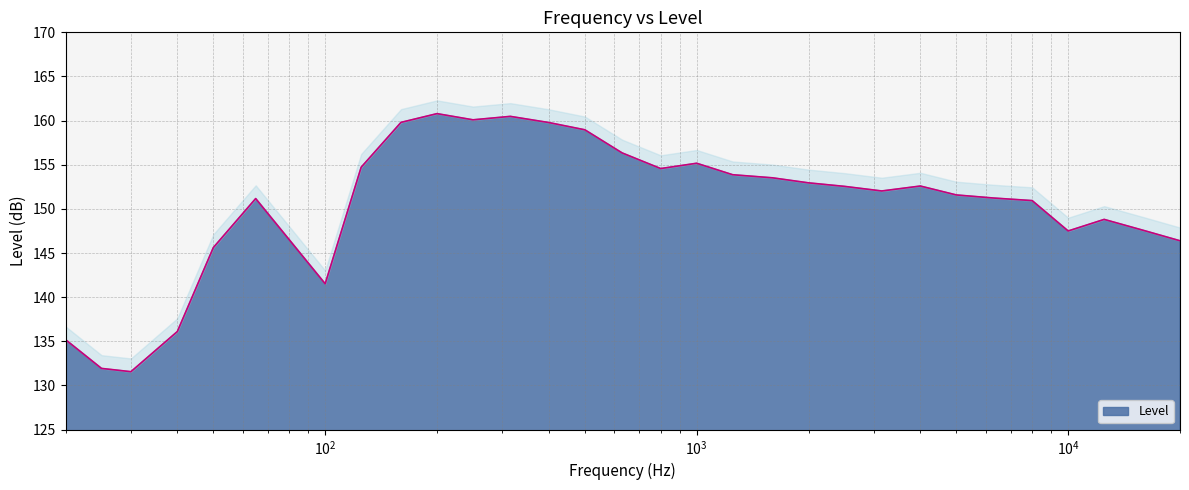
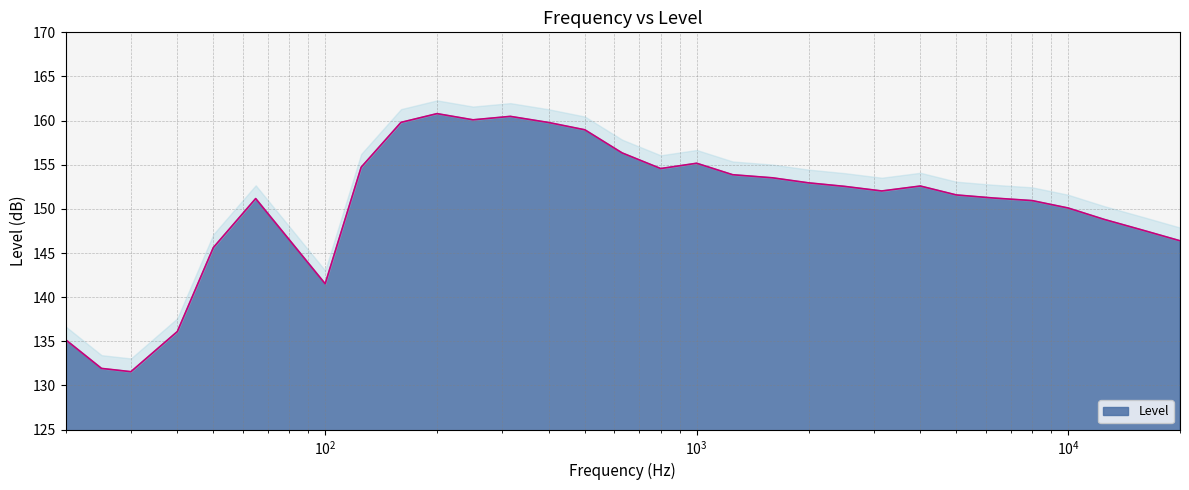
  {
    "Level": {
      "10^2": 142,
      "10^3": 155,
-     "10^4": 148
+     "10^4": 150
    }
  }
